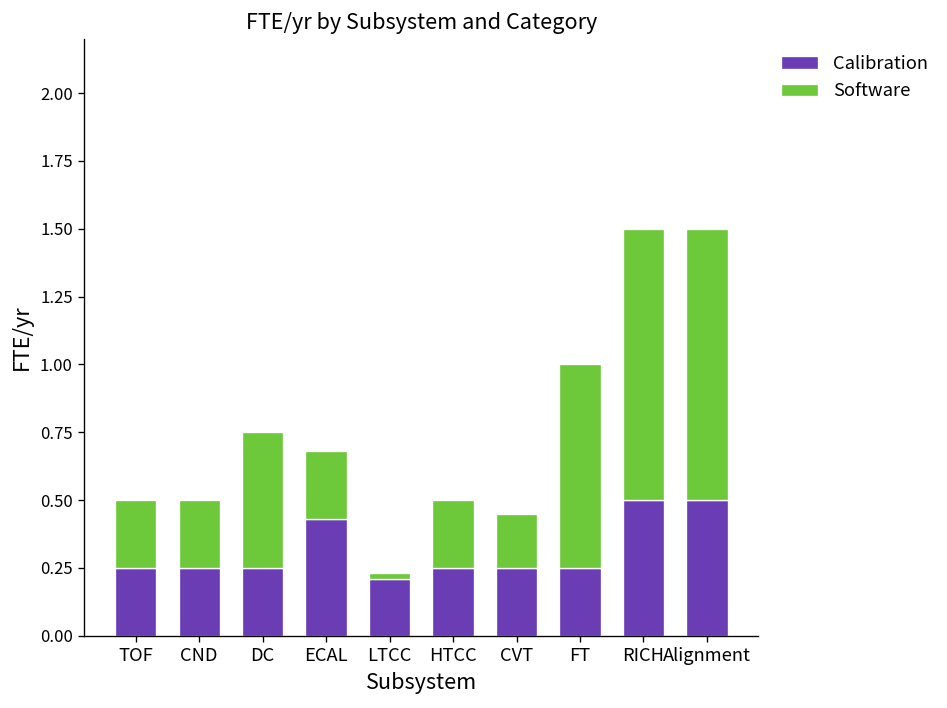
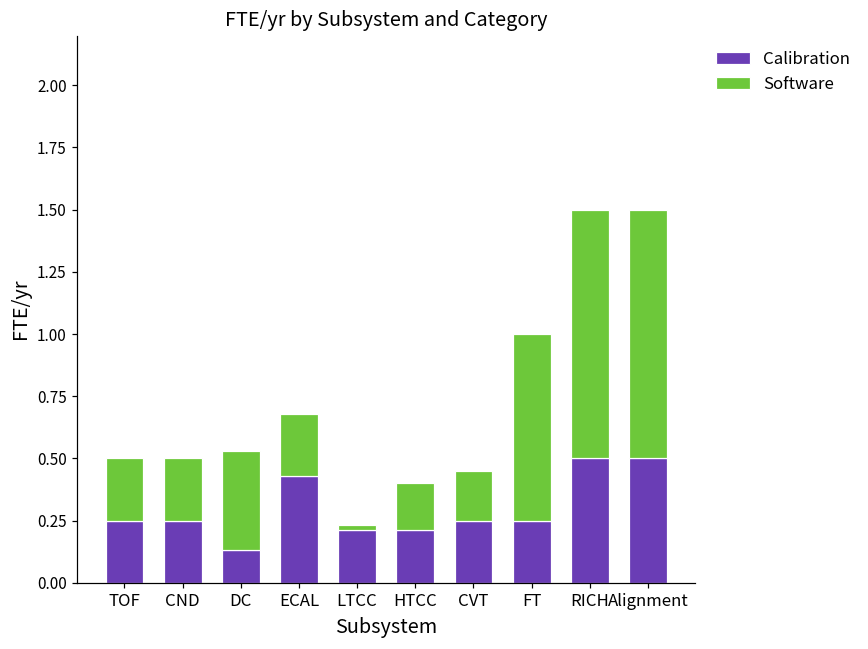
  {
    "Calibration": {
      "TOF": 0.25,
      "CND": 0.25,
-     "DC": 0.25,
+     "DC": 0.13,
      "ECAL": 0.43,
      "LTCC": 0.21,
-     "HTCC": 0.25,
+     "HTCC": 0.21,
      "CVT": 0.25,
      "FT": 0.25,
      "RICH": 0.50,
      "Alignment": 0.50
    },
    "Software": {
      "TOF": 0.25,
      "CND": 0.25,
-     "DC": 0.5,
+     "DC": 0.4,
      "ECAL": 0.25,
      "LTCC": 0.02,
-     "HTCC": 0.25,
+     "HTCC": 0.19,
      "CVT": 0.20,
      "FT": 0.75,
      "RICH": 1.00,
      "Alignment": 1.00
    }
  }
